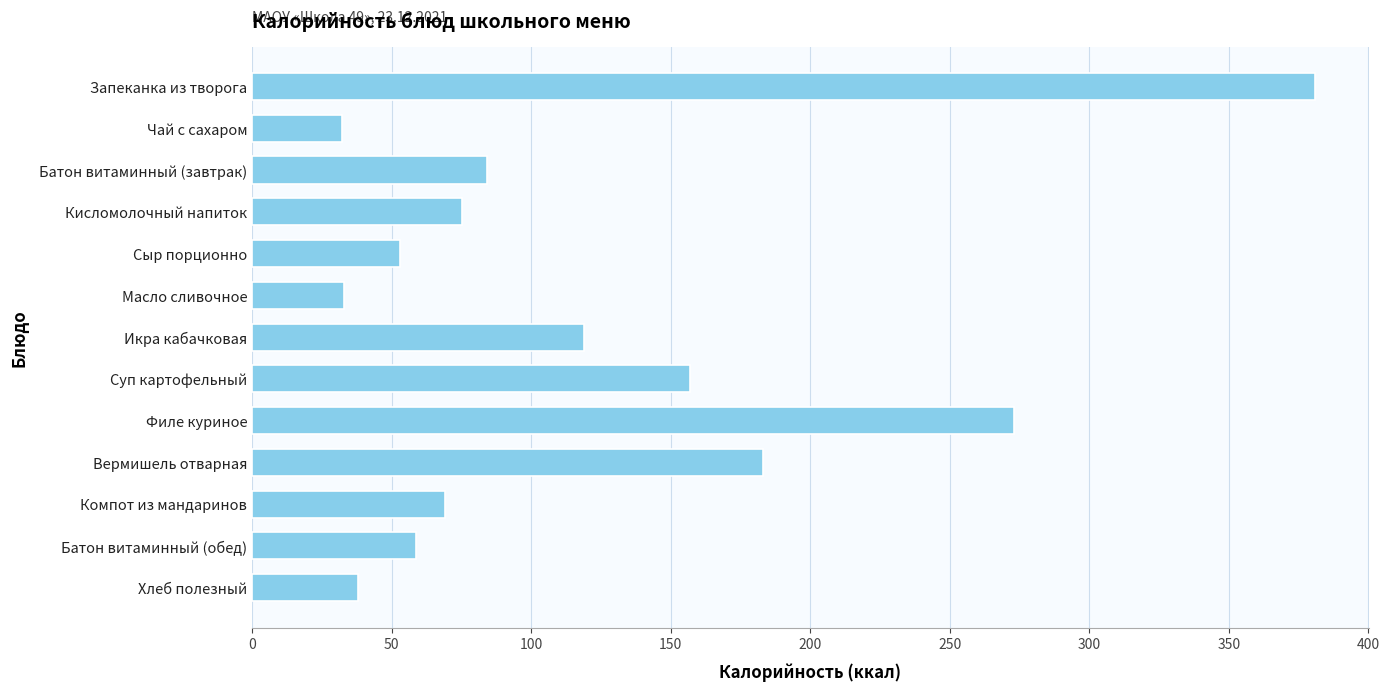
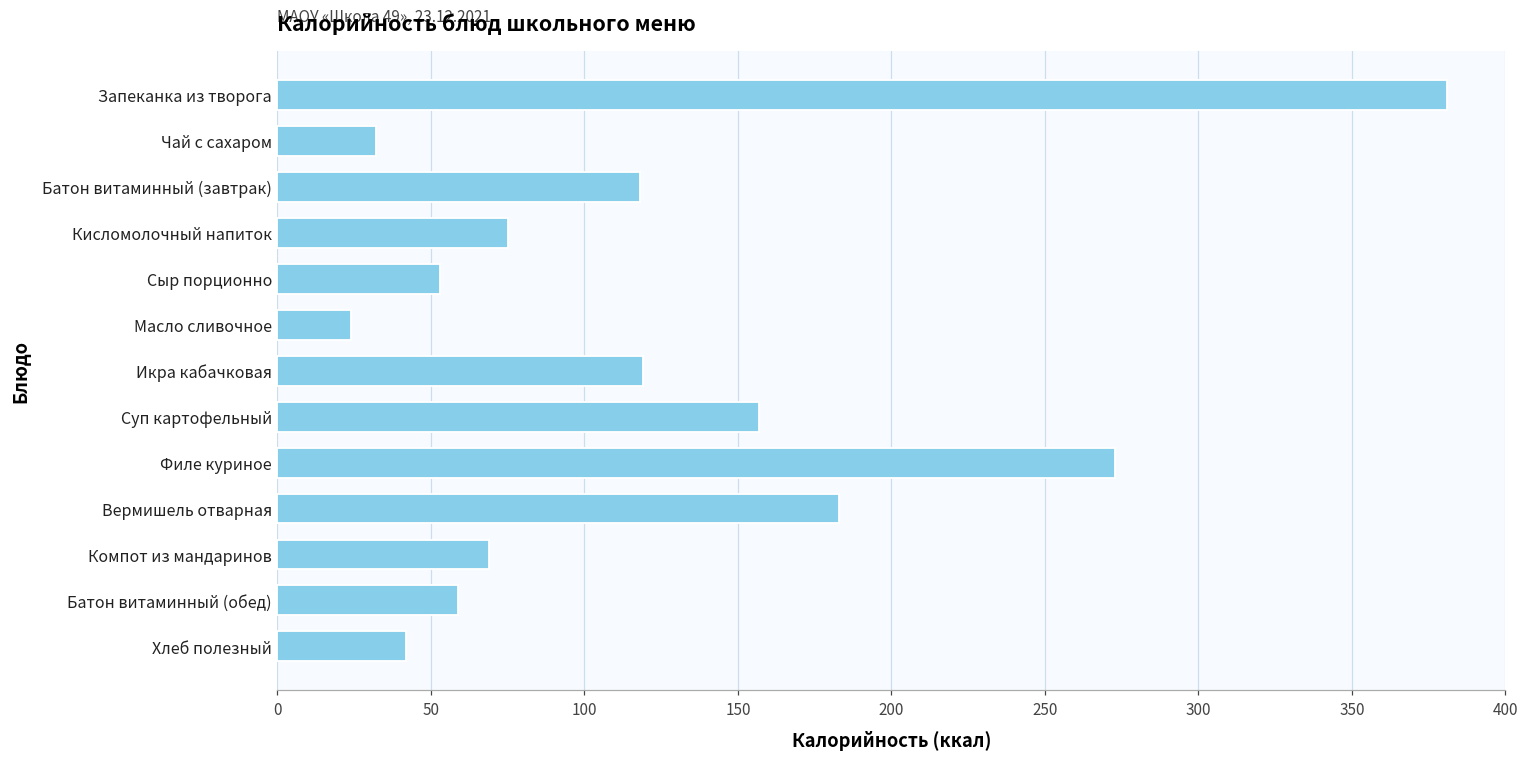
  {
    "Запеканка из творога": 381,
    "Чай с сахаром": 32,
-   "Батон витаминный (завтрак)": 84,
+   "Батон витаминный (завтрак)": 118,
    "Кисломолочный напиток": 75,
    "Сыр порционно": 53,
-   "Масло сливочное": 33,
+   "Масло сливочное": 24,
    "Икра кабачковая": 119,
    "Суп картофельный": 157,
    "Филе куриное": 273,
    "Вермишель отварная": 183,
    "Компот из мандаринов": 69,
    "Батон витаминный (обед)": 59,
-   "Хлеб полезный": 38
+   "Хлеб полезный": 42
  }
